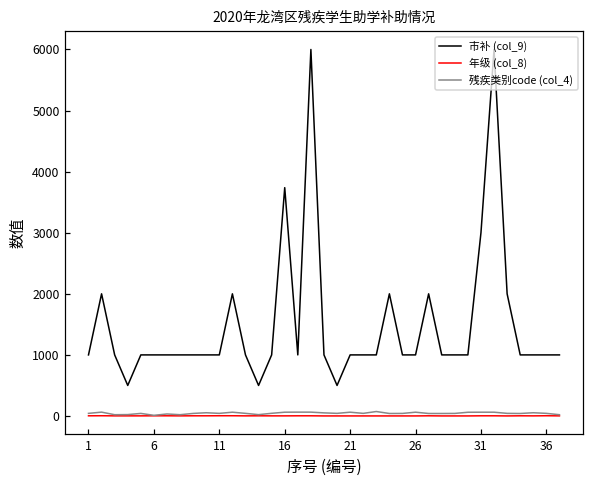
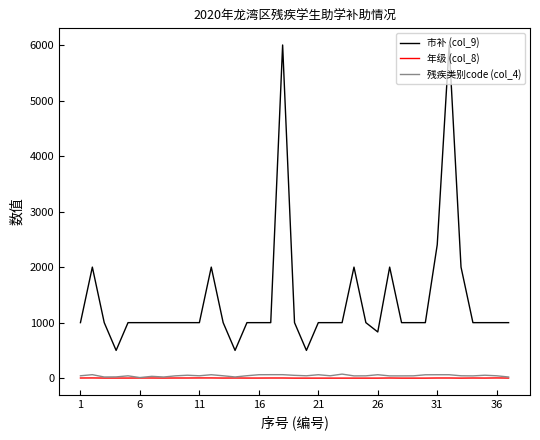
  {
    "市补 (col_9)": {
      "1": 1000,
      "6": 1000,
      "11": 1000,
-     "16": 3700,
+     "16": 1000,
      "21": 1000,
-     "26": 1000,
-     "31": 3000,
+     "26": 800,
+     "31": 2400,
      "36": 1000
    },
    "年级 (col_8)": {
      "16": 0,
      "21": 0,
      "26": 0,
      "31": 0
    },
    "残疾类别code (col_4)": {
      "16": 100,
      "21": 100,
      "26": 100,
      "31": 100
    }
  }
